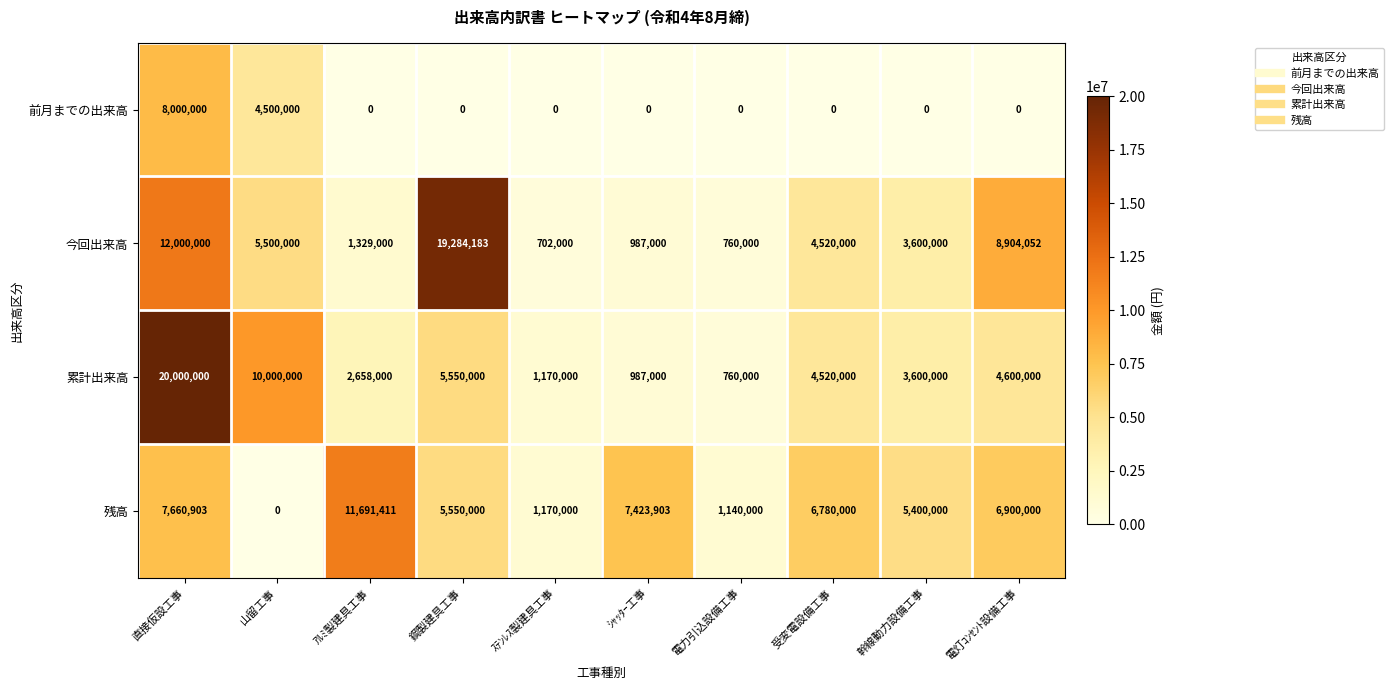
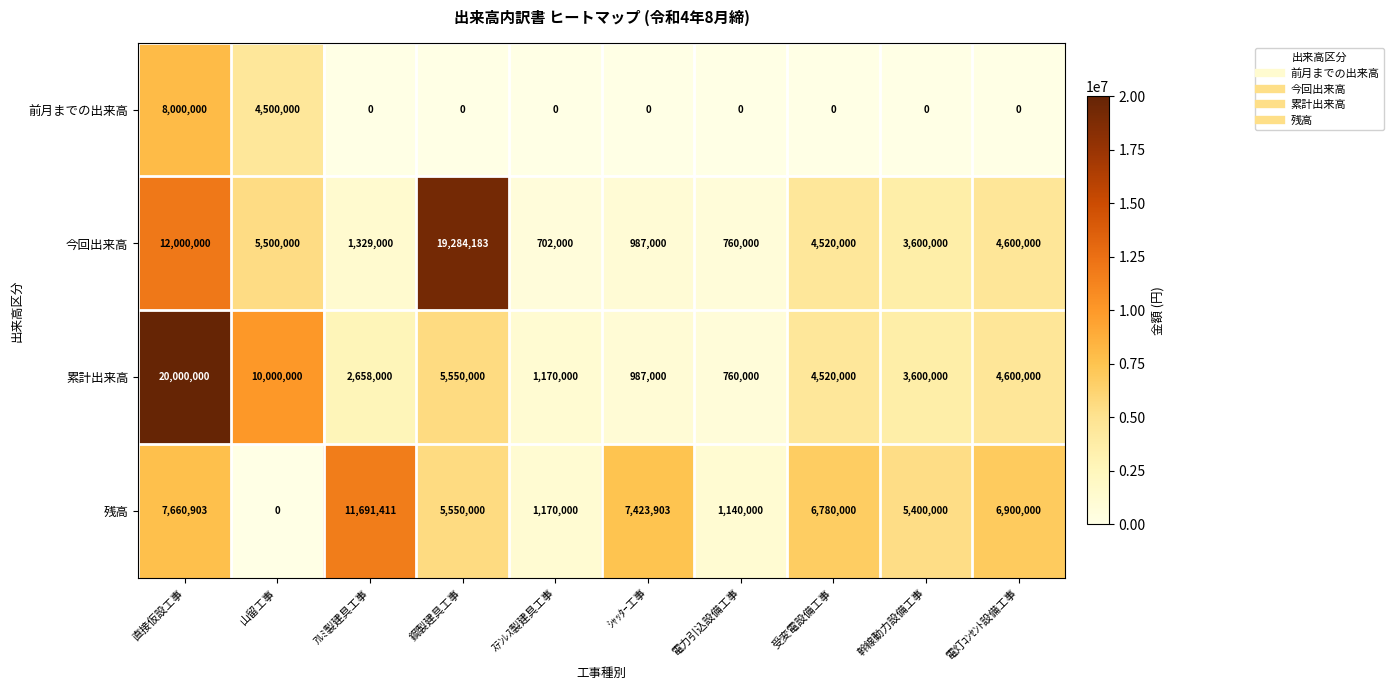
  {
    "前月までの出来高": {
      "直接仮設工事": "8,000,000",
      "山留工事": "4,500,000",
      "ｱﾙﾐ製建具工事": "0",
      "鋼製建具工事": "0",
      "ｽﾃﾝﾚｽ製建具工事": "0",
      "ｼｬｯﾀｰ工事": "0",
      "電力引込設備工事": "0",
      "受変電設備工事": "0",
      "幹線動力設備工事": "0",
      "電灯ｺﾝｾﾝﾄ設備工事": "0"
    },
    "今回出来高": {
      "直接仮設工事": "12,000,000",
      "山留工事": "5,500,000",
      "ｱﾙﾐ製建具工事": "1,329,000",
      "鋼製建具工事": "19,284,183",
      "ｽﾃﾝﾚｽ製建具工事": "702,000",
      "ｼｬｯﾀｰ工事": "987,000",
      "電力引込設備工事": "760,000",
      "受変電設備工事": "4,520,000",
      "幹線動力設備工事": "3,600,000",
-     "電灯ｺﾝｾﾝﾄ設備工事": "8,904,052"
+     "電灯ｺﾝｾﾝﾄ設備工事": "4,600,000"
    },
    "累計出来高": {
      "直接仮設工事": "20,000,000",
      "山留工事": "10,000,000",
      "ｱﾙﾐ製建具工事": "2,658,000",
      "鋼製建具工事": "5,550,000",
      "ｽﾃﾝﾚｽ製建具工事": "1,170,000",
      "ｼｬｯﾀｰ工事": "987,000",
      "電力引込設備工事": "760,000",
      "受変電設備工事": "4,520,000",
      "幹線動力設備工事": "3,600,000",
      "電灯ｺﾝｾﾝﾄ設備工事": "4,600,000"
    },
    "残高": {
      "直接仮設工事": "7,660,903",
      "山留工事": "0",
      "ｱﾙﾐ製建具工事": "11,691,411",
      "鋼製建具工事": "5,550,000",
      "ｽﾃﾝﾚｽ製建具工事": "1,170,000",
      "ｼｬｯﾀｰ工事": "7,423,903",
      "電力引込設備工事": "1,140,000",
      "受変電設備工事": "6,780,000",
      "幹線動力設備工事": "5,400,000",
      "電灯ｺﾝｾﾝﾄ設備工事": "6,900,000"
    }
  }
